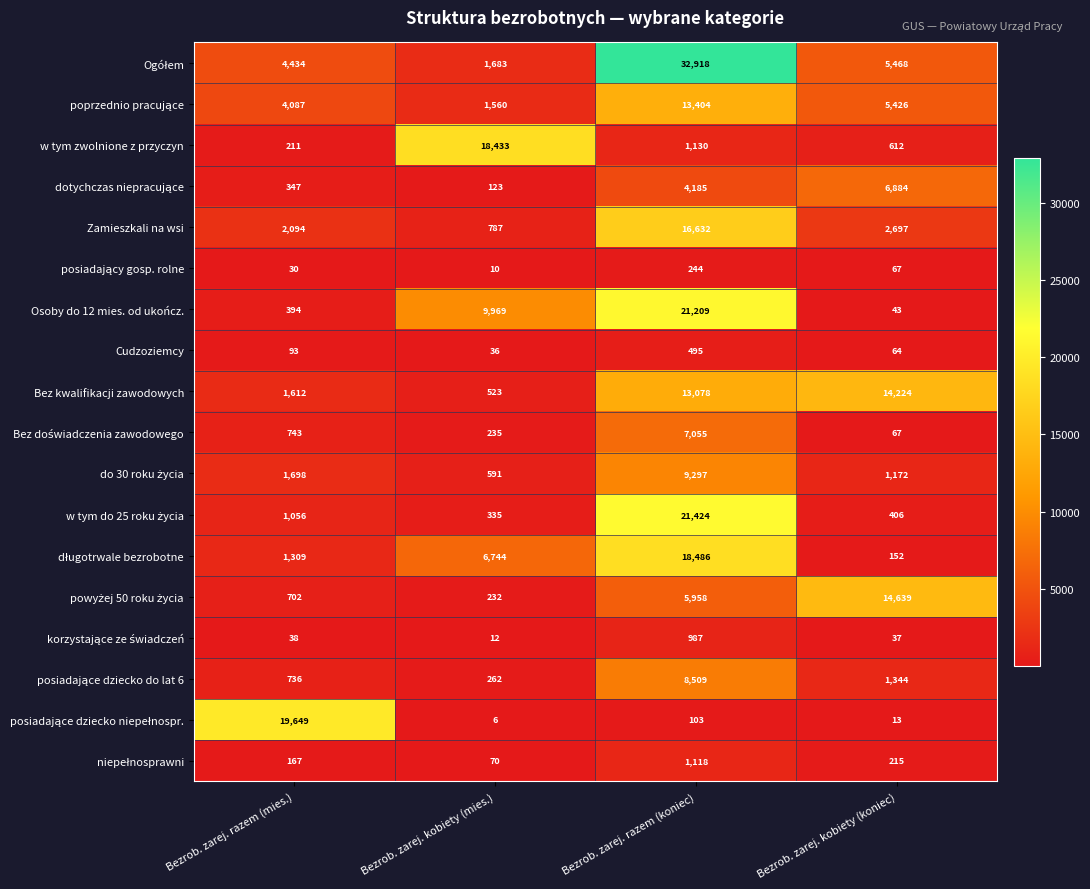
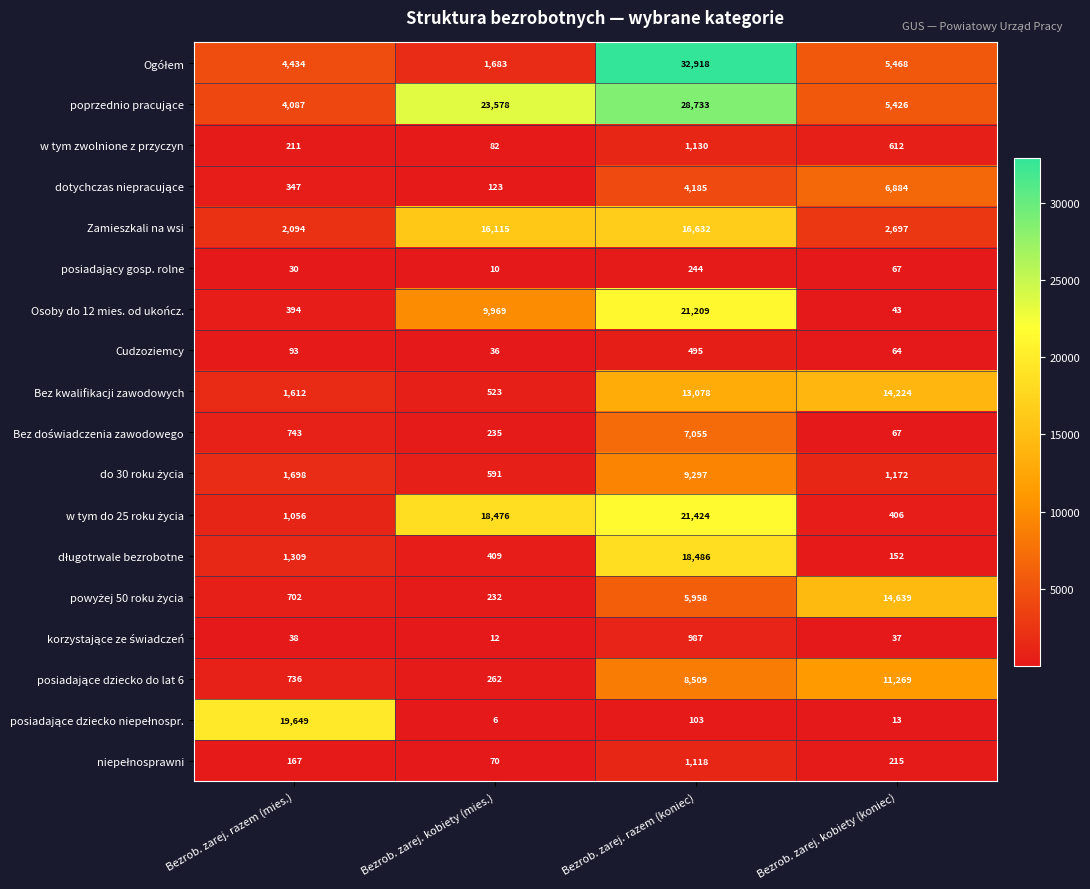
  {
    "Ogółem": {
      "Bezrob. zarej. razem (mies.)": "4,434",
      "Bezrob. zarej. kobiety (mies.)": "1,683",
      "Bezrob. zarej. razem (koniec)": "32,918",
      "Bezrob. zarej. kobiety (koniec)": "5,468"
    },
    "poprzednio pracujące": {
      "Bezrob. zarej. razem (mies.)": "4,087",
-     "Bezrob. zarej. kobiety (mies.)": "1,560",
-     "Bezrob. zarej. razem (koniec)": "13,404",
+     "Bezrob. zarej. kobiety (mies.)": "23,578",
+     "Bezrob. zarej. razem (koniec)": "28,733",
      "Bezrob. zarej. kobiety (koniec)": "5,426"
    },
    "w tym zwolnione z przyczyn": {
      "Bezrob. zarej. razem (mies.)": "211",
-     "Bezrob. zarej. kobiety (mies.)": "18,433",
+     "Bezrob. zarej. kobiety (mies.)": "82",
      "Bezrob. zarej. razem (koniec)": "1,130",
      "Bezrob. zarej. kobiety (koniec)": "612"
    },
    "dotychczas niepracujące": {
      "Bezrob. zarej. razem (mies.)": "347",
      "Bezrob. zarej. kobiety (mies.)": "123",
      "Bezrob. zarej. razem (koniec)": "4,185",
      "Bezrob. zarej. kobiety (koniec)": "6,884"
    },
    "Zamieszkali na wsi": {
      "Bezrob. zarej. razem (mies.)": "2,094",
-     "Bezrob. zarej. kobiety (mies.)": "787",
+     "Bezrob. zarej. kobiety (mies.)": "16,115",
      "Bezrob. zarej. razem (koniec)": "16,632",
      "Bezrob. zarej. kobiety (koniec)": "2,697"
    },
    "posiadający gosp. rolne": {
      "Bezrob. zarej. razem (mies.)": "30",
      "Bezrob. zarej. kobiety (mies.)": "10",
      "Bezrob. zarej. razem (koniec)": "244",
      "Bezrob. zarej. kobiety (koniec)": "67"
    },
    "Osoby do 12 mies. od ukończ.": {
      "Bezrob. zarej. razem (mies.)": "394",
      "Bezrob. zarej. kobiety (mies.)": "9,969",
      "Bezrob. zarej. razem (koniec)": "21,209",
      "Bezrob. zarej. kobiety (koniec)": "43"
    },
    "Cudzoziemcy": {
      "Bezrob. zarej. razem (mies.)": "93",
      "Bezrob. zarej. kobiety (mies.)": "36",
      "Bezrob. zarej. razem (koniec)": "495",
      "Bezrob. zarej. kobiety (koniec)": "64"
    },
    "Bez kwalifikacji zawodowych": {
      "Bezrob. zarej. razem (mies.)": "1,612",
      "Bezrob. zarej. kobiety (mies.)": "523",
      "Bezrob. zarej. razem (koniec)": "13,078",
      "Bezrob. zarej. kobiety (koniec)": "14,224"
    },
    "Bez doświadczenia zawodowego": {
      "Bezrob. zarej. razem (mies.)": "743",
      "Bezrob. zarej. kobiety (mies.)": "235",
      "Bezrob. zarej. razem (koniec)": "7,055",
      "Bezrob. zarej. kobiety (koniec)": "67"
    },
    "do 30 roku życia": {
      "Bezrob. zarej. razem (mies.)": "1,698",
      "Bezrob. zarej. kobiety (mies.)": "591",
      "Bezrob. zarej. razem (koniec)": "9,297",
      "Bezrob. zarej. kobiety (koniec)": "1,172"
    },
    "w tym do 25 roku życia": {
      "Bezrob. zarej. razem (mies.)": "1,056",
-     "Bezrob. zarej. kobiety (mies.)": "335",
+     "Bezrob. zarej. kobiety (mies.)": "18,476",
      "Bezrob. zarej. razem (koniec)": "21,424",
      "Bezrob. zarej. kobiety (koniec)": "406"
    },
    "długotrwale bezrobotne": {
      "Bezrob. zarej. razem (mies.)": "1,309",
-     "Bezrob. zarej. kobiety (mies.)": "6,744",
+     "Bezrob. zarej. kobiety (mies.)": "409",
      "Bezrob. zarej. razem (koniec)": "18,486",
      "Bezrob. zarej. kobiety (koniec)": "152"
    },
    "powyżej 50 roku życia": {
      "Bezrob. zarej. razem (mies.)": "702",
      "Bezrob. zarej. kobiety (mies.)": "232",
      "Bezrob. zarej. razem (koniec)": "5,958",
      "Bezrob. zarej. kobiety (koniec)": "14,639"
    },
    "korzystające ze świadczeń": {
      "Bezrob. zarej. razem (mies.)": "38",
      "Bezrob. zarej. kobiety (mies.)": "12",
      "Bezrob. zarej. razem (koniec)": "987",
      "Bezrob. zarej. kobiety (koniec)": "37"
    },
    "posiadające dziecko do lat 6": {
      "Bezrob. zarej. razem (mies.)": "736",
      "Bezrob. zarej. kobiety (mies.)": "262",
      "Bezrob. zarej. razem (koniec)": "8,509",
-     "Bezrob. zarej. kobiety (koniec)": "1,344"
+     "Bezrob. zarej. kobiety (koniec)": "11,269"
    },
    "posiadające dziecko niepełnospr.": {
      "Bezrob. zarej. razem (mies.)": "19,649",
      "Bezrob. zarej. kobiety (mies.)": "6",
      "Bezrob. zarej. razem (koniec)": "103",
      "Bezrob. zarej. kobiety (koniec)": "13"
    },
    "niepełnosprawni": {
      "Bezrob. zarej. razem (mies.)": "167",
      "Bezrob. zarej. kobiety (mies.)": "70",
      "Bezrob. zarej. razem (koniec)": "1,118",
      "Bezrob. zarej. kobiety (koniec)": "215"
    }
  }
